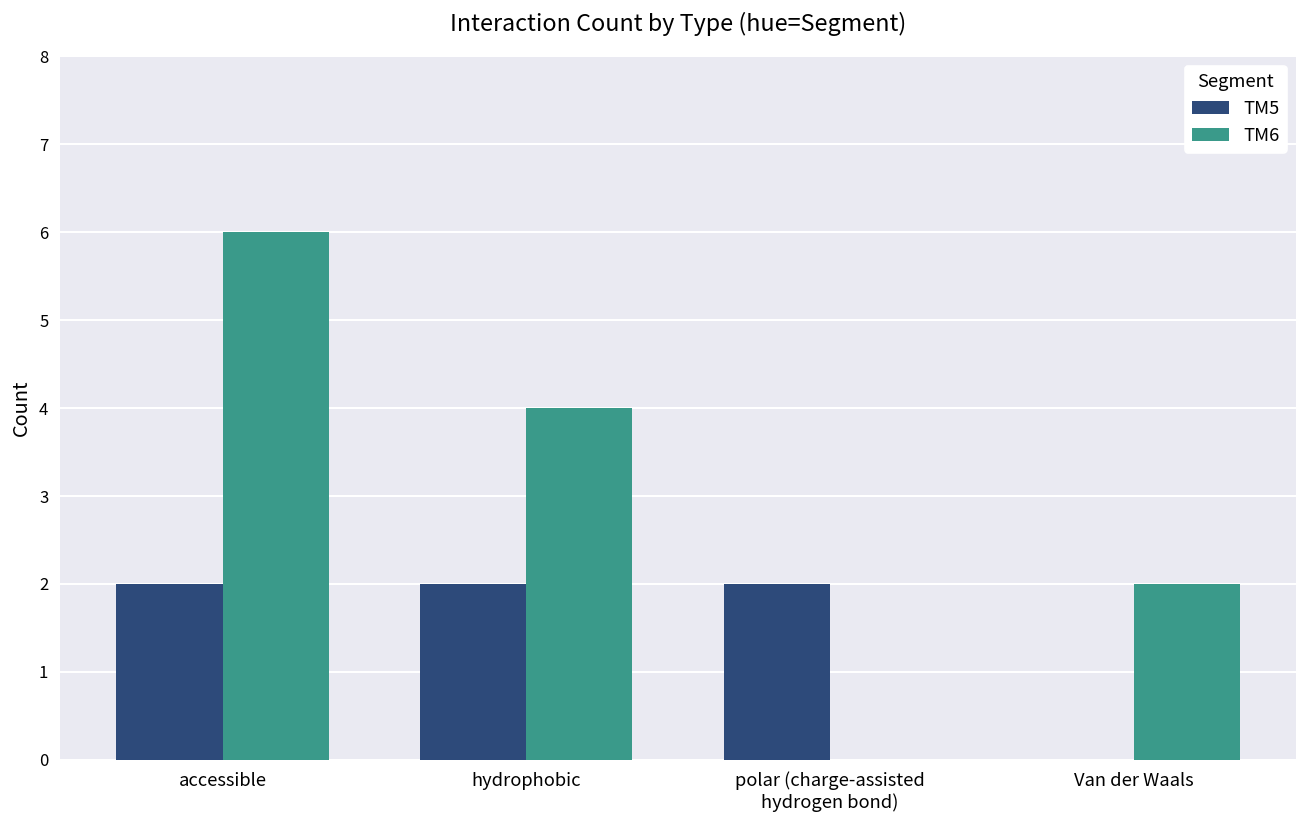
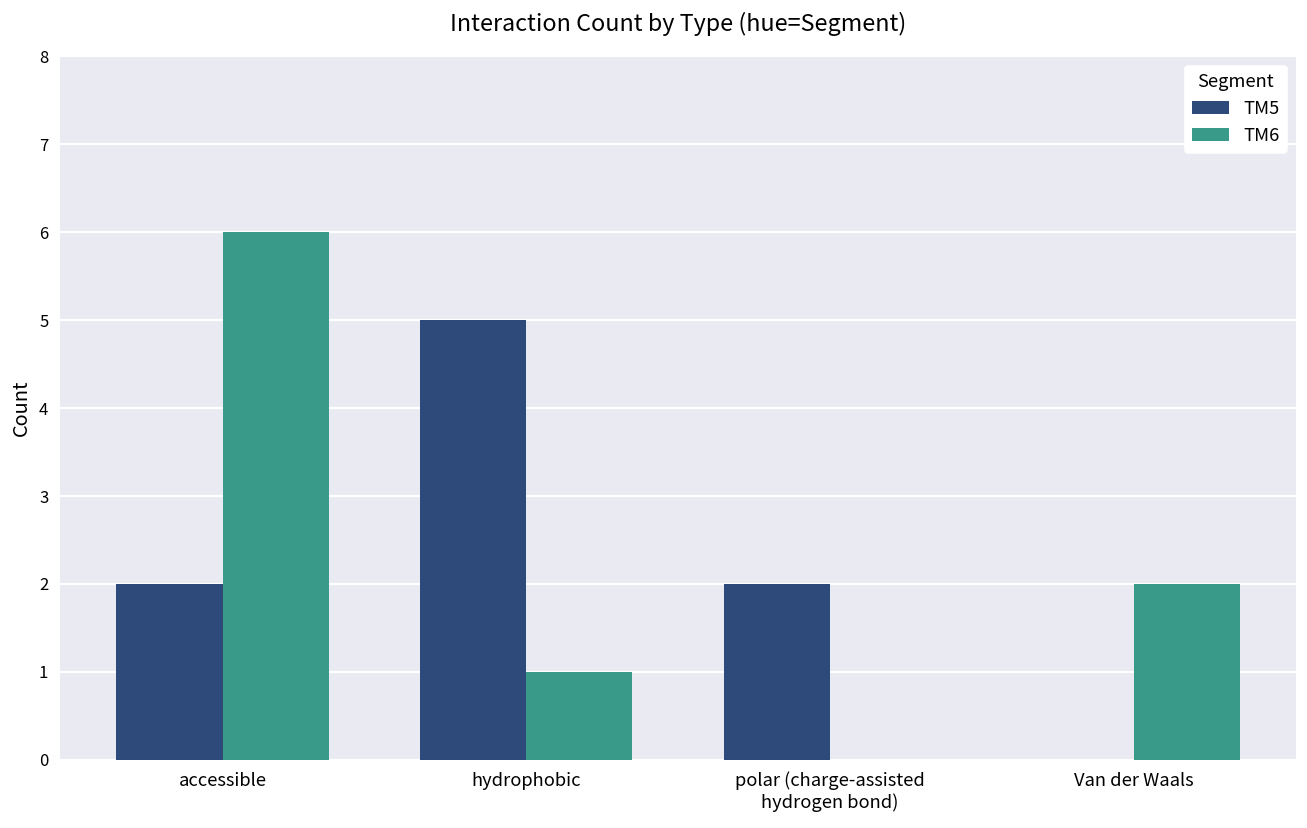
  {
    "TM5": {
      "accessible": 2,
-     "hydrophobic": 2,
+     "hydrophobic": 5,
      "polar (charge-assisted hydrogen bond)": 2,
      "Van der Waals": 0
    },
    "TM6": {
      "accessible": 6,
-     "hydrophobic": 4,
+     "hydrophobic": 1,
      "polar (charge-assisted hydrogen bond)": 0,
      "Van der Waals": 2
    }
  }
